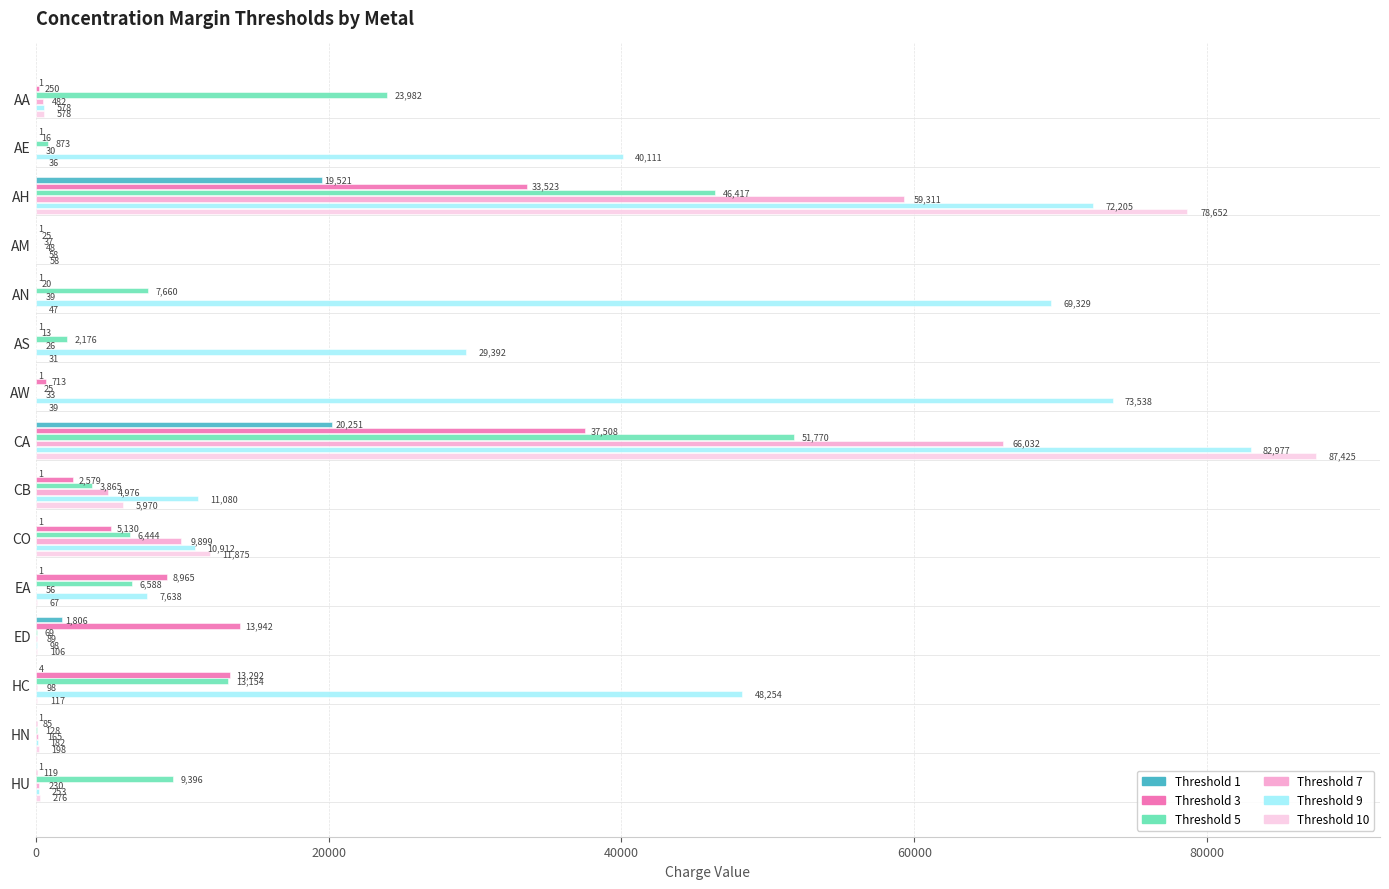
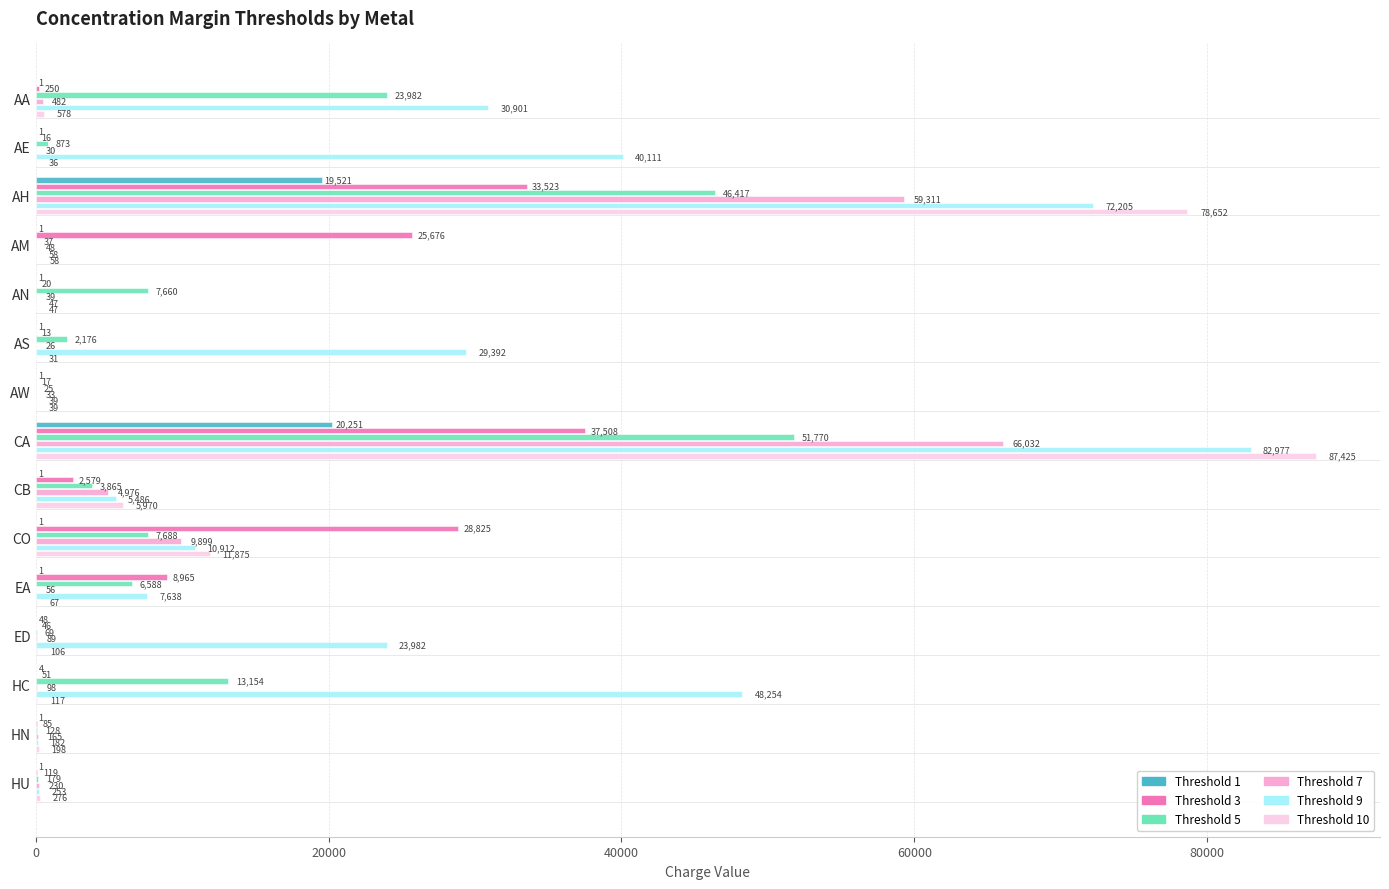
  {
    "Threshold 1": {
      "AA": "1",
      "AE": "1",
      "AH": "19,521",
      "AM": "1",
      "AN": "1",
      "AS": "1",
      "AW": "1",
      "CA": "20,251",
      "CB": "1",
      "CO": "1",
      "EA": "1",
-     "ED": "1,806",
+     "ED": "48",
      "HC": "4",
      "HN": "1",
      "HU": "1"
    },
    "Threshold 3": {
      "AA": "250",
      "AE": "16",
      "AH": "33,523",
-     "AM": "25",
+     "AM": "25,676",
      "AN": "20",
      "AS": "13",
-     "AW": "713",
+     "AW": "17",
      "CA": "37,508",
      "CB": "2,579",
-     "CO": "5,130",
+     "CO": "28,825",
      "EA": "8,965",
-     "ED": "13,942",
-     "HC": "13,292"
+     "ED": "46",
+     "HC": "51"
    },
    "Threshold 5": {
      "AA": "23,982",
      "AE": "873",
      "AH": "46,417",
      "AN": "7,660",
      "AS": "2,176",
      "CA": "51,770",
      "CB": "3,865",
-     "CO": "6,444",
+     "CO": "7,688",
      "EA": "6,588",
      "HC": "13,154",
-     "HU": "9,396"
+     "HU": "179"
    },
    "Threshold 9": {
-     "AA": "578",
+     "AA": "30,901",
      "AE": "40,111",
      "AH": "72,205",
-     "AN": "69,329",
+     "AN": "47",
      "AS": "29,392",
-     "AW": "73,538",
+     "AW": "39",
      "CA": "82,977",
-     "CB": "11,080",
+     "CB": "5,486",
      "CO": "10,912",
      "EA": "7,638",
-     "ED": "98",
+     "ED": "23,982",
      "HC": "48,254"
    }
  }
